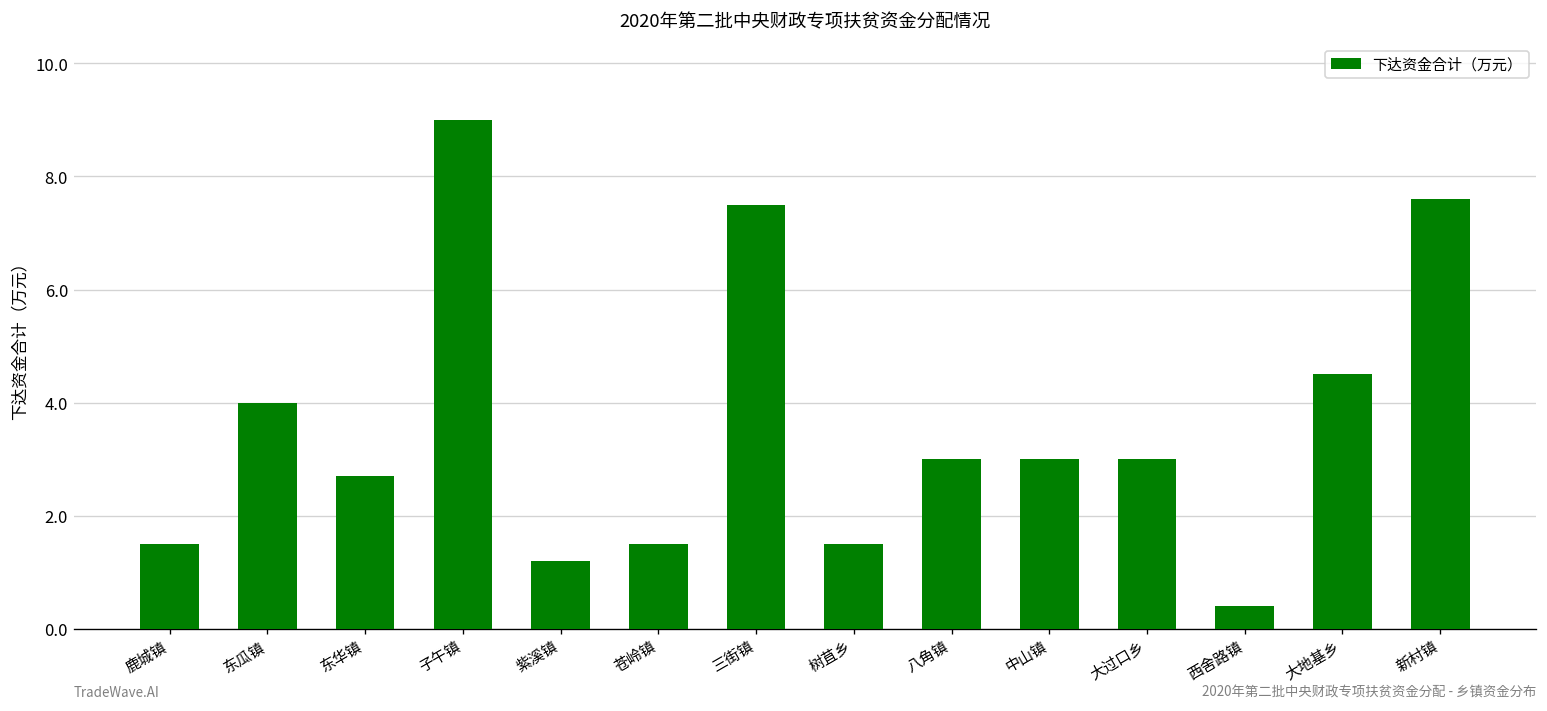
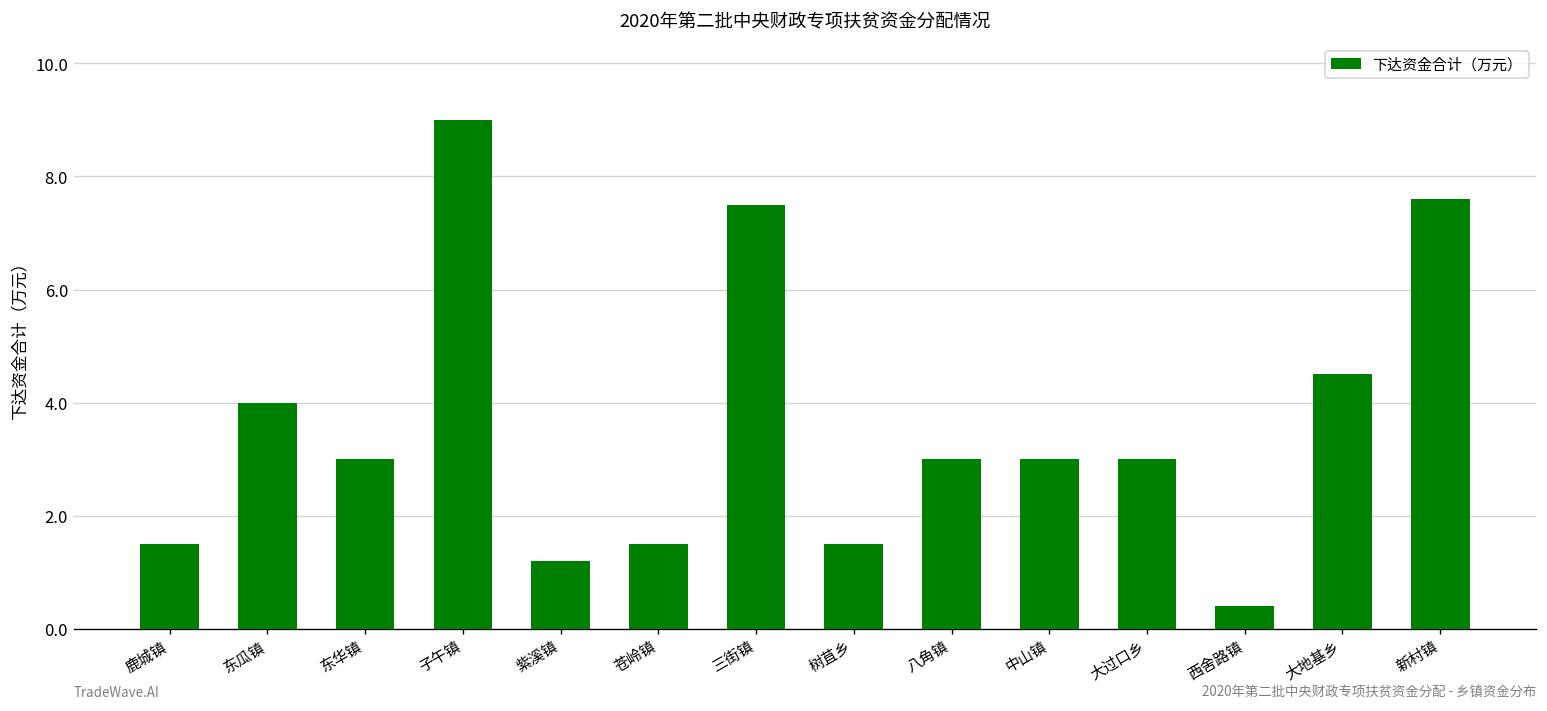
  {
    "鹿城镇": 1.5,
    "东瓜镇": 4.0,
-   "东华镇": 2.7,
+   "东华镇": 3.0,
    "子午镇": 9.0,
    "紫溪镇": 1.2,
    "苍岭镇": 1.5,
    "三街镇": 7.5,
    "树苴乡": 1.5,
    "八角镇": 3.0,
    "中山镇": 3.0,
    "大过口乡": 3.0,
    "西舍路镇": 0.4,
    "大地基乡": 4.5,
    "新村镇": 7.6
  }
